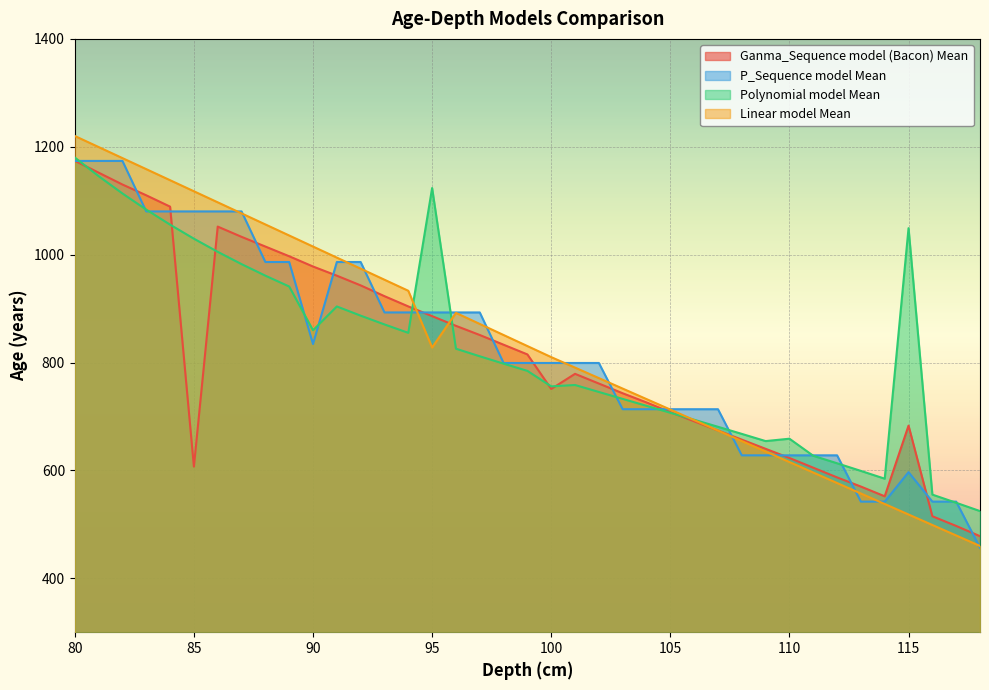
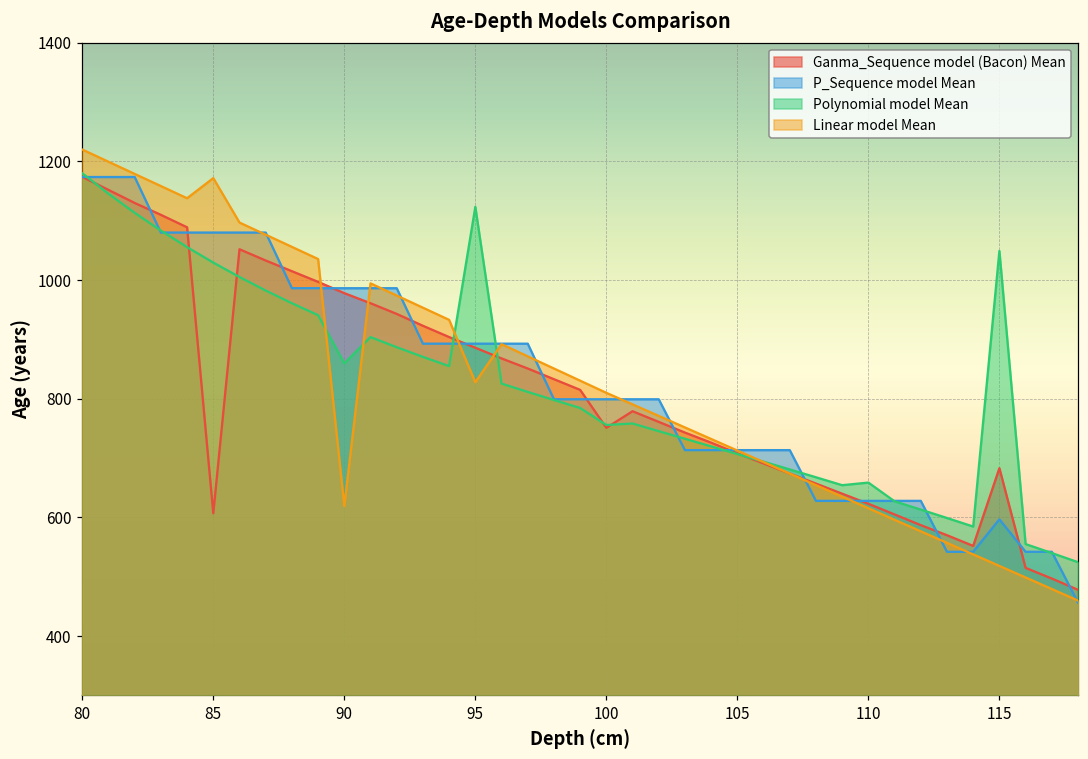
  {
    "Ganma_Sequence model (Bacon) Mean": {
      "85": 610,
      "90": 980,
      "95": 890,
      "110": 620,
      "115": 680
    },
    "P_Sequence model Mean": {
      "85": 1080,
-     "90": 830,
+     "90": 990,
      "95": 890,
      "100": 800,
      "110": 630,
      "115": 600
    },
    "Polynomial model Mean": {
      "80": 1180,
      "85": 1030,
      "90": 860,
      "95": 1120,
      "110": 660,
      "115": 1050
    },
    "Linear model Mean": {
      "80": 1220,
-     "85": 1120,
-     "90": 1020,
+     "85": 1170,
+     "90": 620,
      "95": 830,
      "100": 810,
      "110": 620,
      "115": 520
    }
  }
